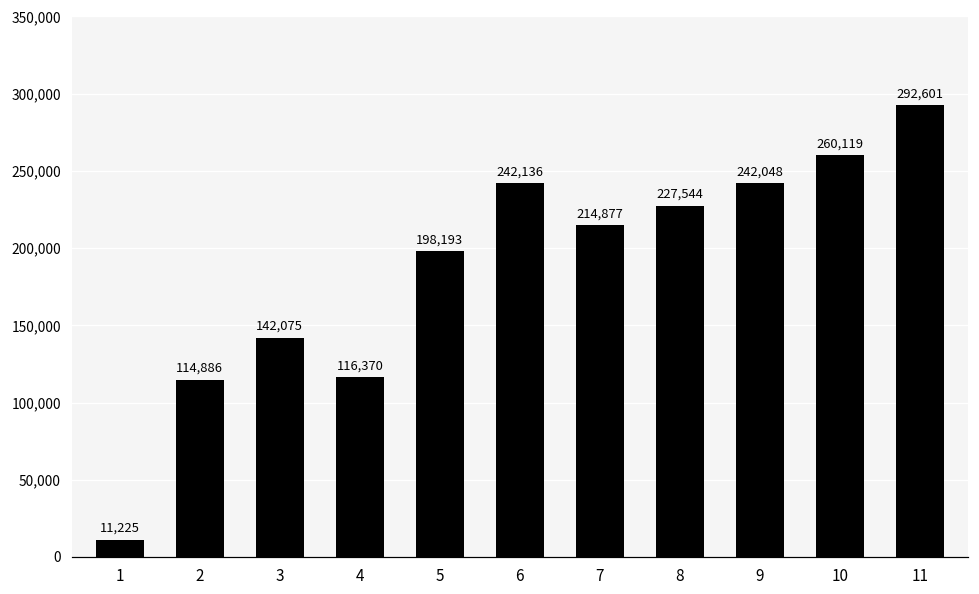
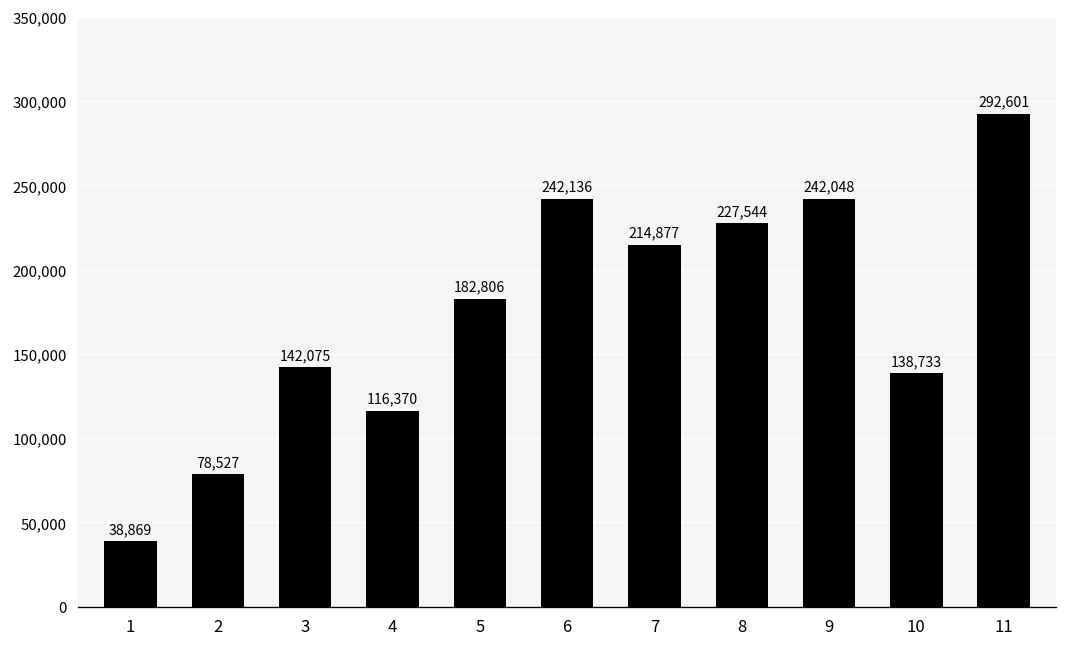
  {
-   "1": "11,225",
-   "2": "114,886",
+   "1": "38,869",
+   "2": "78,527",
    "3": "142,075",
    "4": "116,370",
-   "5": "198,193",
+   "5": "182,806",
    "6": "242,136",
    "7": "214,877",
    "8": "227,544",
    "9": "242,048",
-   "10": "260,119",
+   "10": "138,733",
    "11": "292,601"
  }
